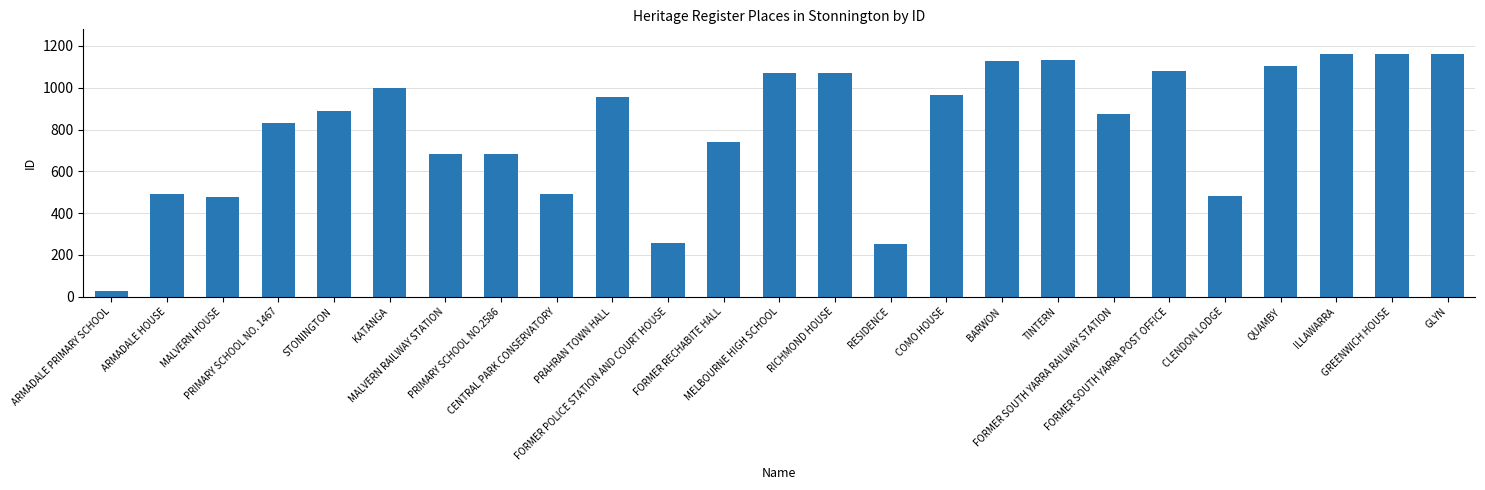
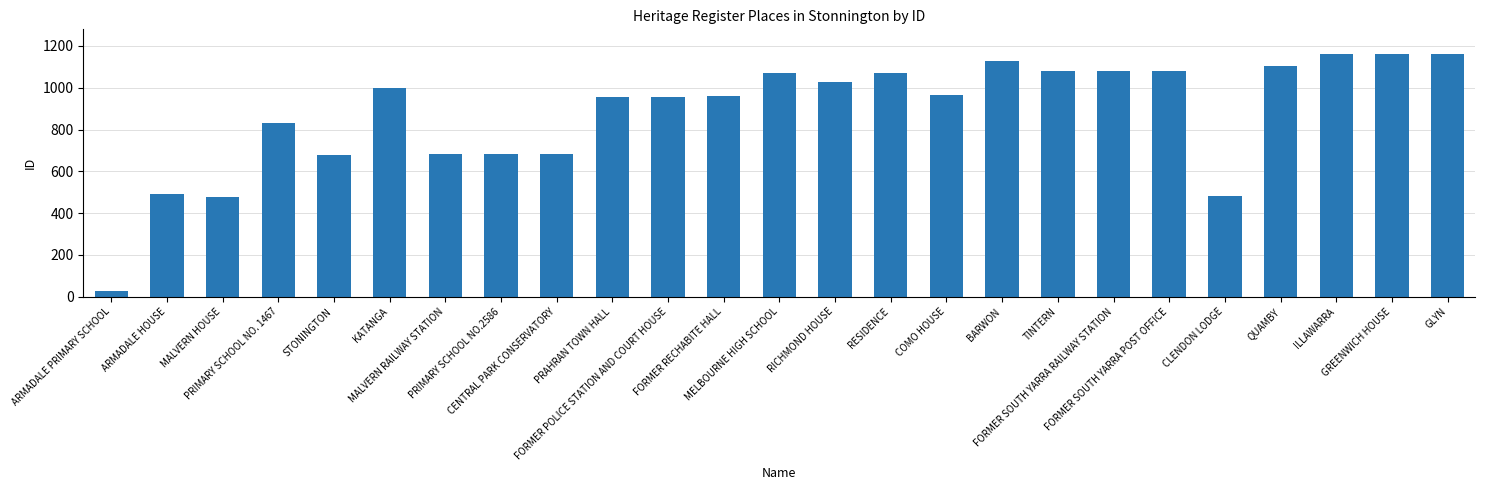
  {
    "ARMADALE PRIMARY SCHOOL": 30,
    "ARMADALE HOUSE": 490,
    "MALVERN HOUSE": 480,
    "PRIMARY SCHOOL NO. 1467": 830,
-   "STONINGTON": 890,
+   "STONINGTON": 680,
    "KATANGA": 1000,
    "MALVERN RAILWAY STATION": 680,
    "PRIMARY SCHOOL NO.2586": 680,
-   "CENTRAL PARK CONSERVATORY": 490,
+   "CENTRAL PARK CONSERVATORY": 680,
    "PRAHRAN TOWN HALL": 960,
-   "FORMER POLICE STATION AND COURT HOUSE": 260,
-   "FORMER RECHABITE HALL": 740,
+   "FORMER POLICE STATION AND COURT HOUSE": 960,
+   "FORMER RECHABITE HALL": 960,
    "MELBOURNE HIGH SCHOOL": 1070,
-   "RICHMOND HOUSE": 1070,
-   "RESIDENCE": 250,
+   "RICHMOND HOUSE": 1030,
+   "RESIDENCE": 1070,
    "COMO HOUSE": 960,
    "BARWON": 1130,
-   "TINTERN": 1130,
-   "FORMER SOUTH YARRA RAILWAY STATION": 880,
+   "TINTERN": 1080,
+   "FORMER SOUTH YARRA RAILWAY STATION": 1080,
    "FORMER SOUTH YARRA POST OFFICE": 1080,
    "CLENDON LODGE": 480,
    "QUAMBY": 1100,
    "ILLAWARRA": 1160,
    "GREENWICH HOUSE": 1160,
    "GLYN": 1160
  }
